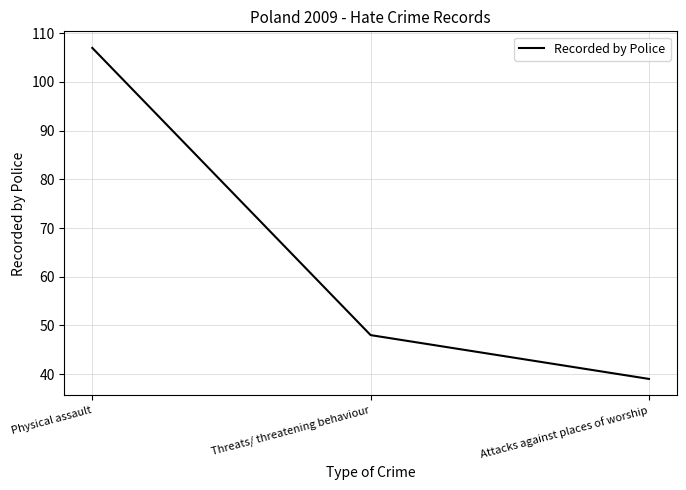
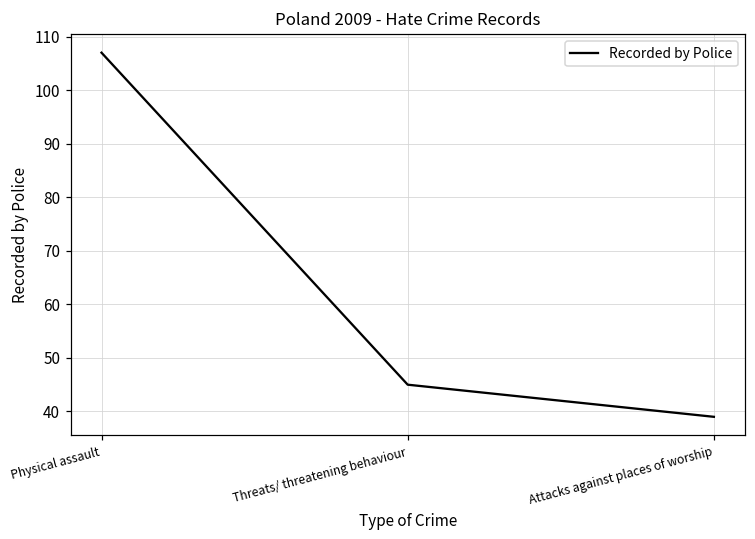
  {
    "Physical assault": 107,
-   "Threats/ threatening behaviour": 48,
+   "Threats/ threatening behaviour": 45,
    "Attacks against places of worship": 39
  }
